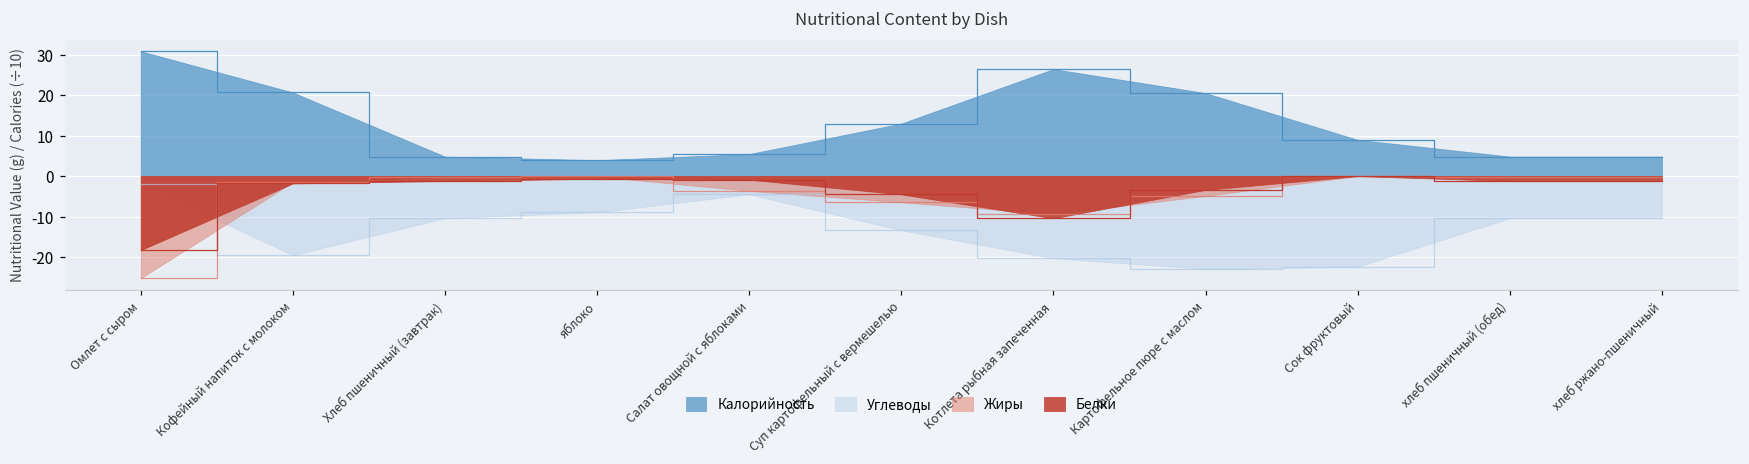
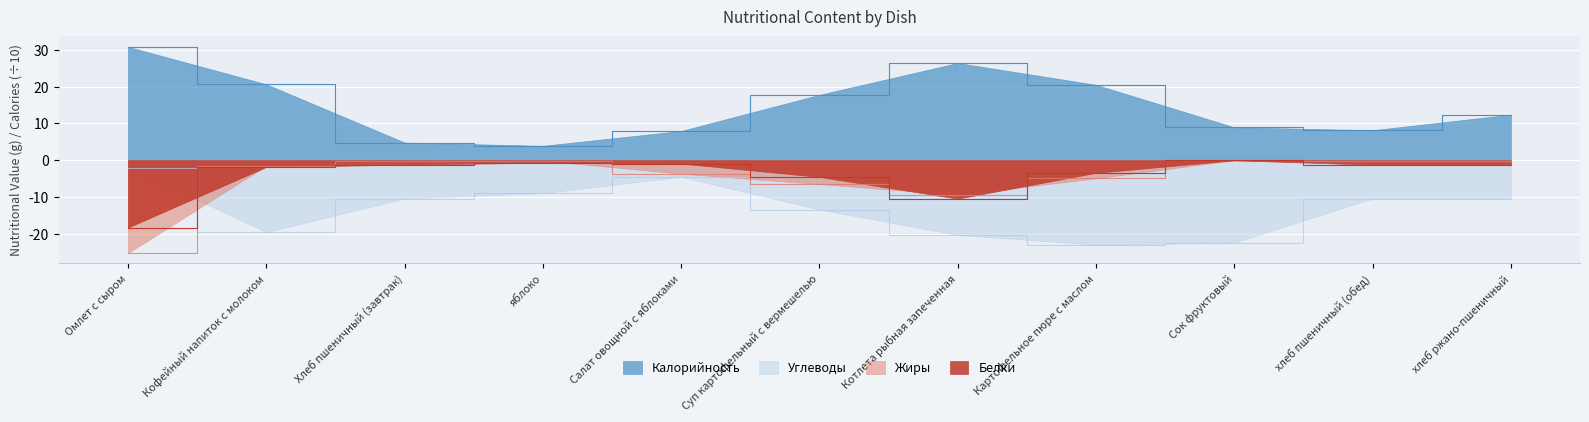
  {
    "Калорийность": {
      "Омлет с сыром": 31,
      "Кофейный напиток с молоком": 21,
      "Хлеб пшеничный (завтрак)": 5,
      "яблоко": 4,
-     "Салат овощной с яблоками": 5,
-     "Суп картофельный с вермешелью": 13,
+     "Салат овощной с яблоками": 8,
+     "Суп картофельный с вермешелью": 18,
      "Котлета рыбная запеченная": 26,
      "Картофельное пюре с маслом": 21,
      "Сок фруктовый": 9,
-     "хлеб пшеничный (обед)": 5,
-     "хлеб ржано-пшеничный": 5
+     "хлеб пшеничный (обед)": 8,
+     "хлеб ржано-пшеничный": 12
    }
  }
